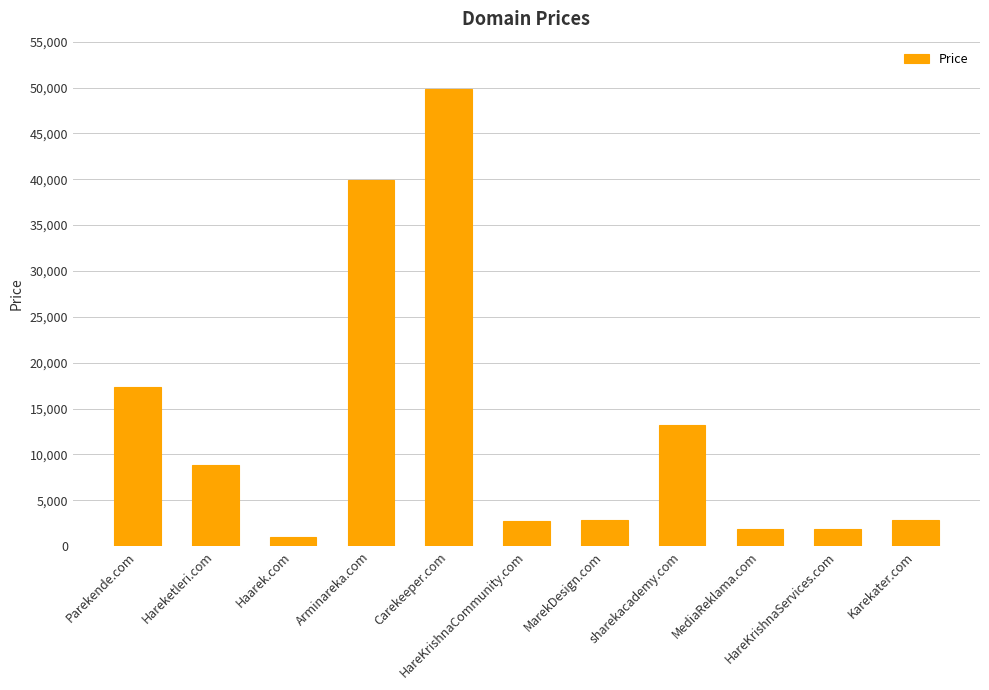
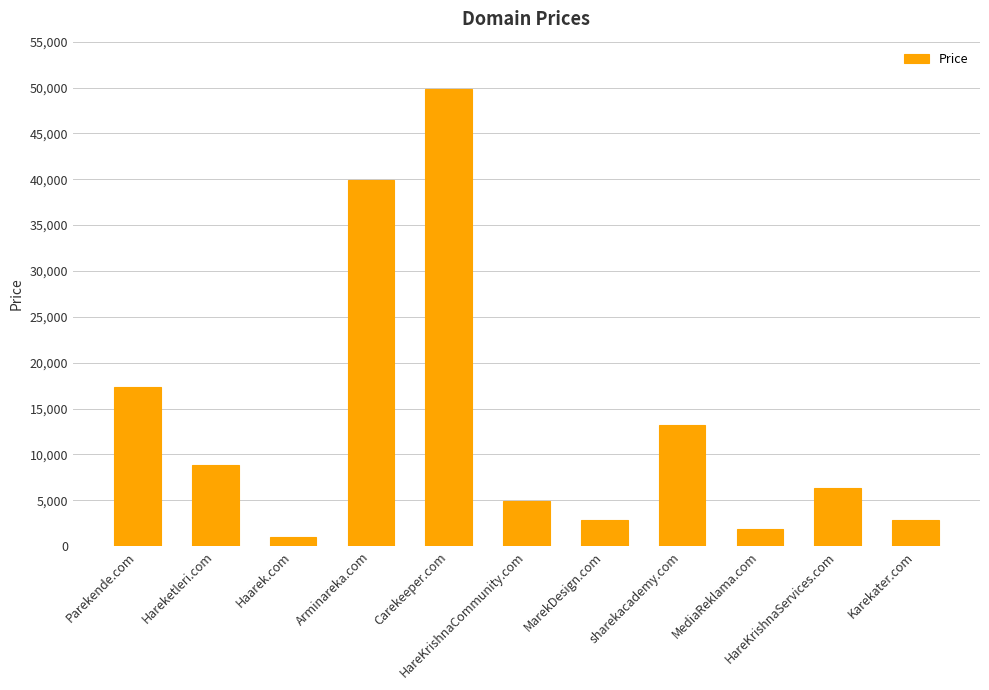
  {
    "Parekende.com": "17,000",
    "Hareketleri.com": "9,000",
    "Haarek.com": "1,000",
    "Arminareka.com": "40,000",
    "Carekeeper.com": "50,000",
-   "HareKrishnaCommunity.com": "3,000",
+   "HareKrishnaCommunity.com": "5,000",
    "MarekDesign.com": "3,000",
    "sharekacademy.com": "13,000",
    "MediaReklama.com": "2,000",
-   "HareKrishnaServices.com": "2,000",
+   "HareKrishnaServices.com": "6,000",
    "Karekater.com": "3,000"
  }
